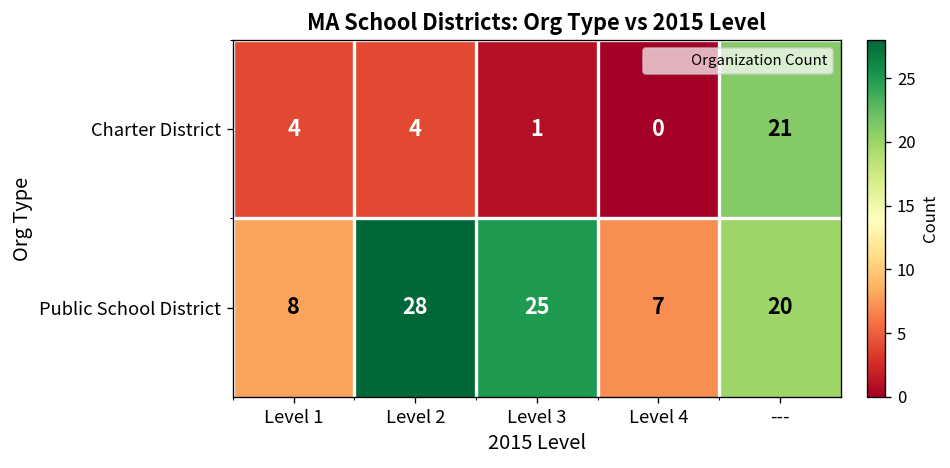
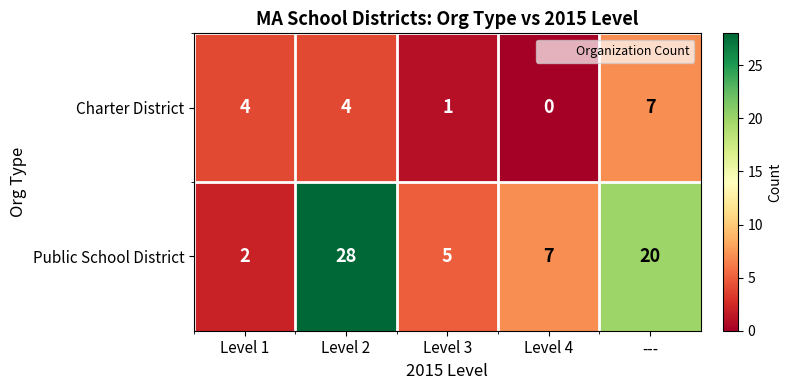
  {
    "Charter District": {
      "Level 1": 4,
      "Level 2": 4,
      "Level 3": 1,
      "Level 4": 0,
-     "---": 21
+     "---": 7
    },
    "Public School District": {
-     "Level 1": 8,
+     "Level 1": 2,
      "Level 2": 28,
-     "Level 3": 25,
+     "Level 3": 5,
      "Level 4": 7,
      "---": 20
    }
  }
